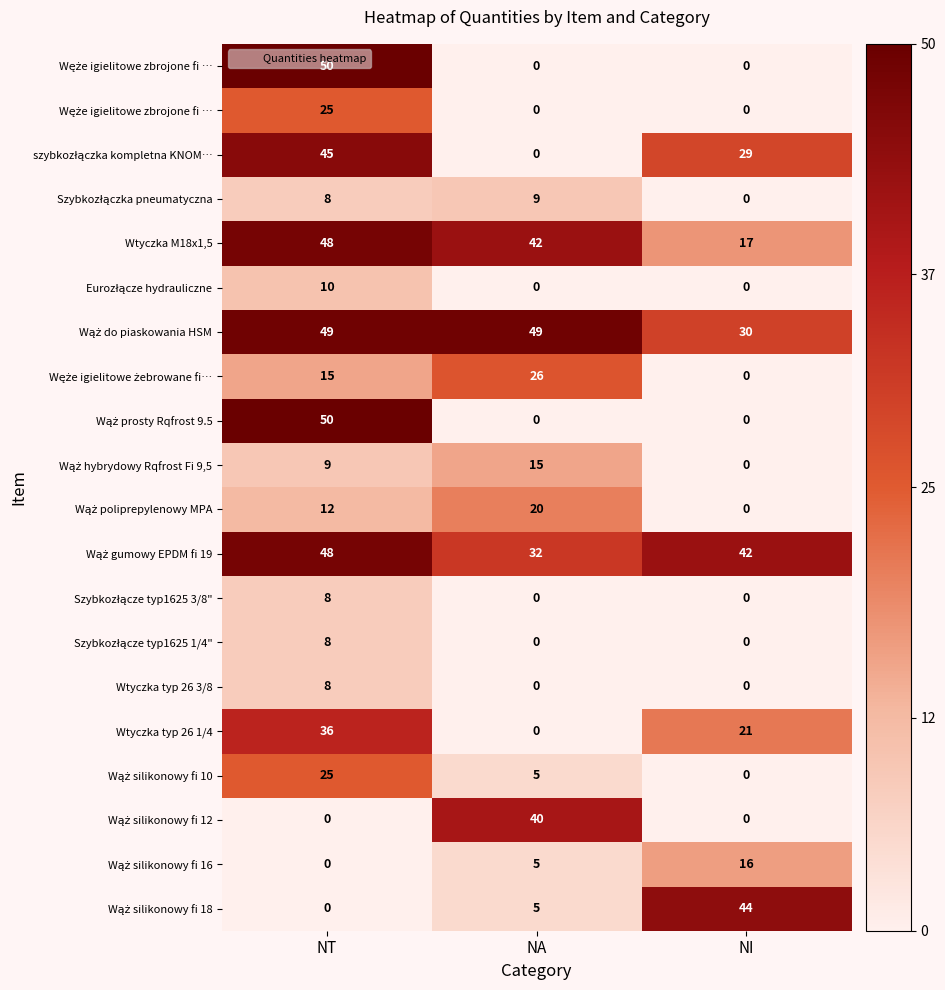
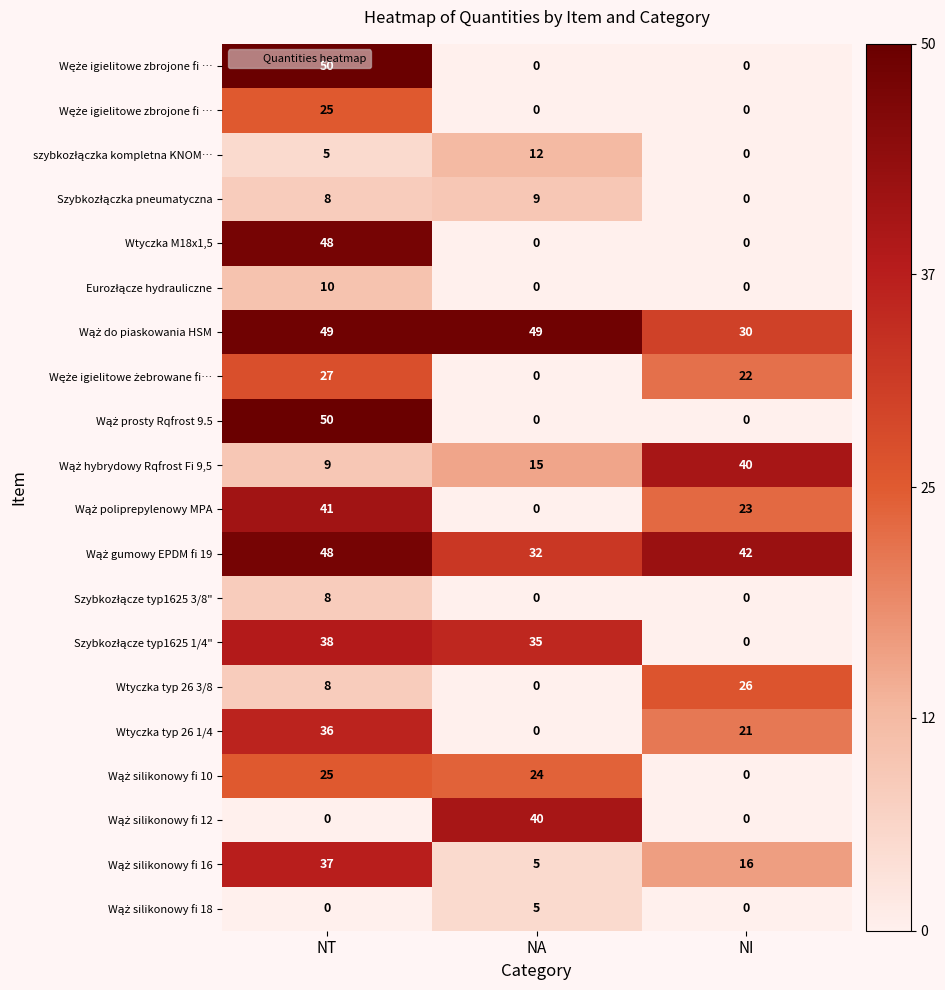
  {
    "szybkozłączka kompletna KNOM…": {
-     "NT": 45,
-     "NA": 0,
-     "NI": 29
+     "NT": 5,
+     "NA": 12,
+     "NI": 0
    },
    "Szybkozłączka pneumatyczna": {
      "NT": 8,
      "NA": 9,
      "NI": 0
    },
    "Wtyczka M18x1,5": {
      "NT": 48,
-     "NA": 42,
-     "NI": 17
+     "NA": 0,
+     "NI": 0
    },
    "Eurozłącze hydrauliczne": {
      "NT": 10,
      "NA": 0,
      "NI": 0
    },
    "Wąż do piaskowania HSM": {
      "NT": 49,
      "NA": 49,
      "NI": 30
    },
    "Węże igielitowe żebrowane fi…": {
-     "NT": 15,
-     "NA": 26,
-     "NI": 0
+     "NT": 27,
+     "NA": 0,
+     "NI": 22
    },
    "Wąż prosty Rqfrost 9.5": {
      "NT": 50,
      "NA": 0,
      "NI": 0
    },
    "Wąż hybrydowy Rqfrost Fi 9,5": {
      "NT": 9,
      "NA": 15,
-     "NI": 0
+     "NI": 40
    },
    "Wąż poliprepylenowy MPA": {
-     "NT": 12,
-     "NA": 20,
-     "NI": 0
+     "NT": 41,
+     "NA": 0,
+     "NI": 23
    },
    "Wąż gumowy EPDM fi 19": {
      "NT": 48,
      "NA": 32,
      "NI": 42
    },
    "Szybkozłącze typ1625 3/8\"": {
      "NT": 8,
      "NA": 0,
      "NI": 0
    },
    "Szybkozłącze typ1625 1/4\"": {
-     "NT": 8,
-     "NA": 0,
+     "NT": 38,
+     "NA": 35,
      "NI": 0
    },
    "Wtyczka typ 26 3/8": {
      "NT": 8,
      "NA": 0,
-     "NI": 0
+     "NI": 26
    },
    "Wtyczka typ 26 1/4": {
      "NT": 36,
      "NA": 0,
      "NI": 21
    },
    "Wąż silikonowy fi 10": {
      "NT": 25,
-     "NA": 5,
+     "NA": 24,
      "NI": 0
    },
    "Wąż silikonowy fi 12": {
      "NT": 0,
      "NA": 40,
      "NI": 0
    },
    "Wąż silikonowy fi 16": {
-     "NT": 0,
+     "NT": 37,
      "NA": 5,
      "NI": 16
    },
    "Wąż silikonowy fi 18": {
      "NT": 0,
      "NA": 5,
-     "NI": 44
+     "NI": 0
    }
  }
